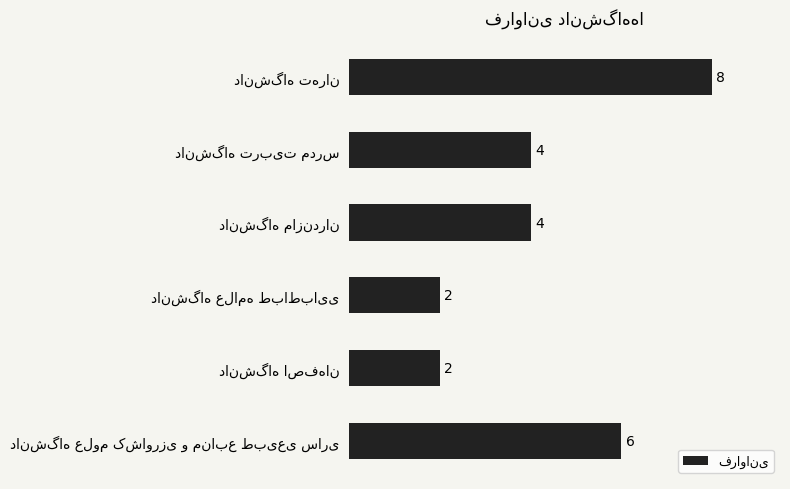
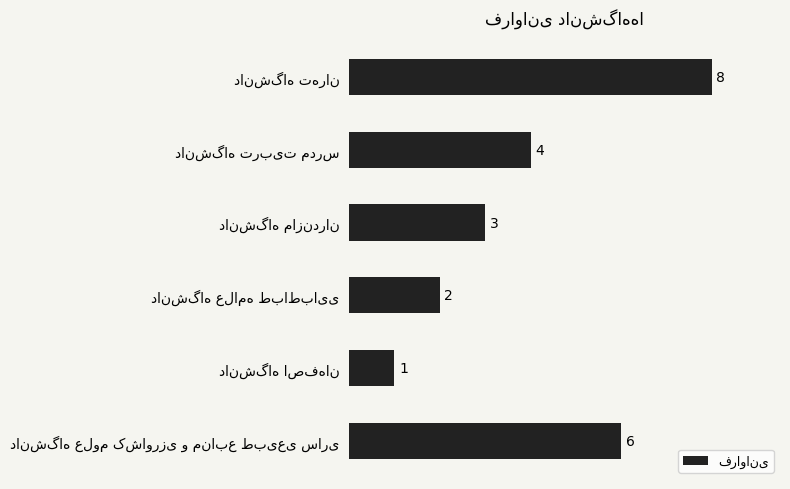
  {
    "دانشگاه تهران": 8,
    "دانشگاه تربیت مدرس": 4,
-   "دانشگاه مازندران": 4,
+   "دانشگاه مازندران": 3,
    "دانشگاه علامه طباطبایی": 2,
-   "دانشگاه اصفهان": 2,
+   "دانشگاه اصفهان": 1,
    "دانشگاه علوم کشاورزی و منابع طبیعی ساری": 6
  }
